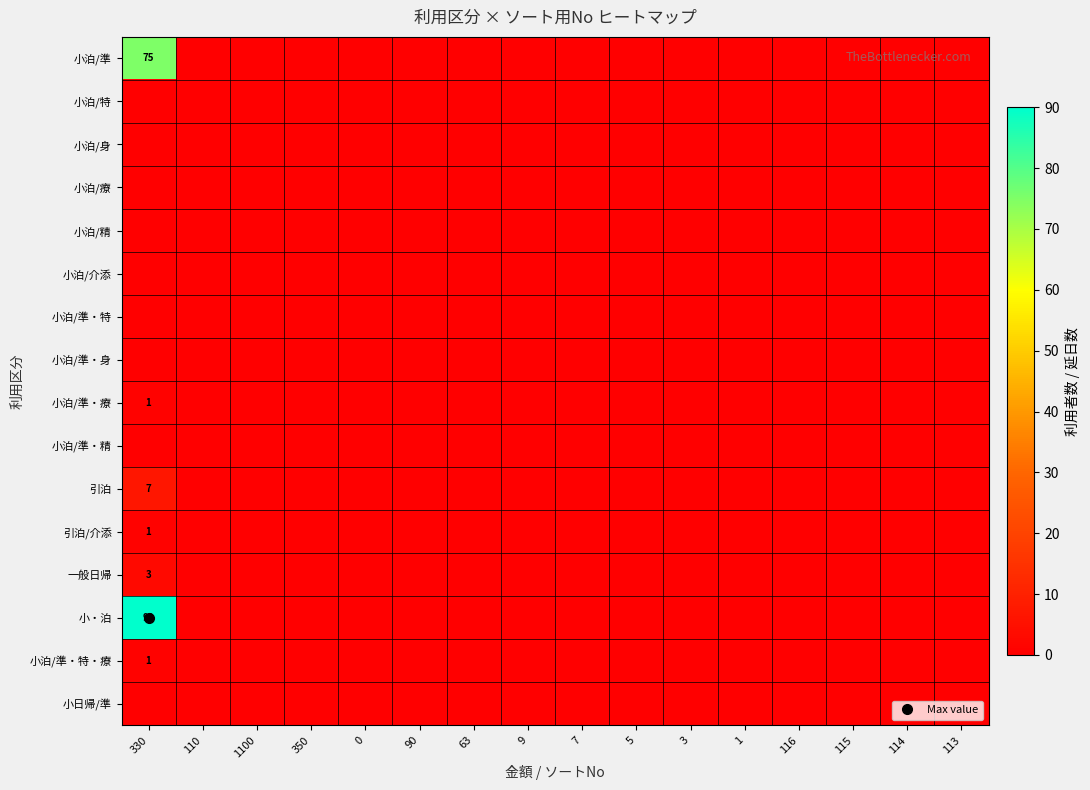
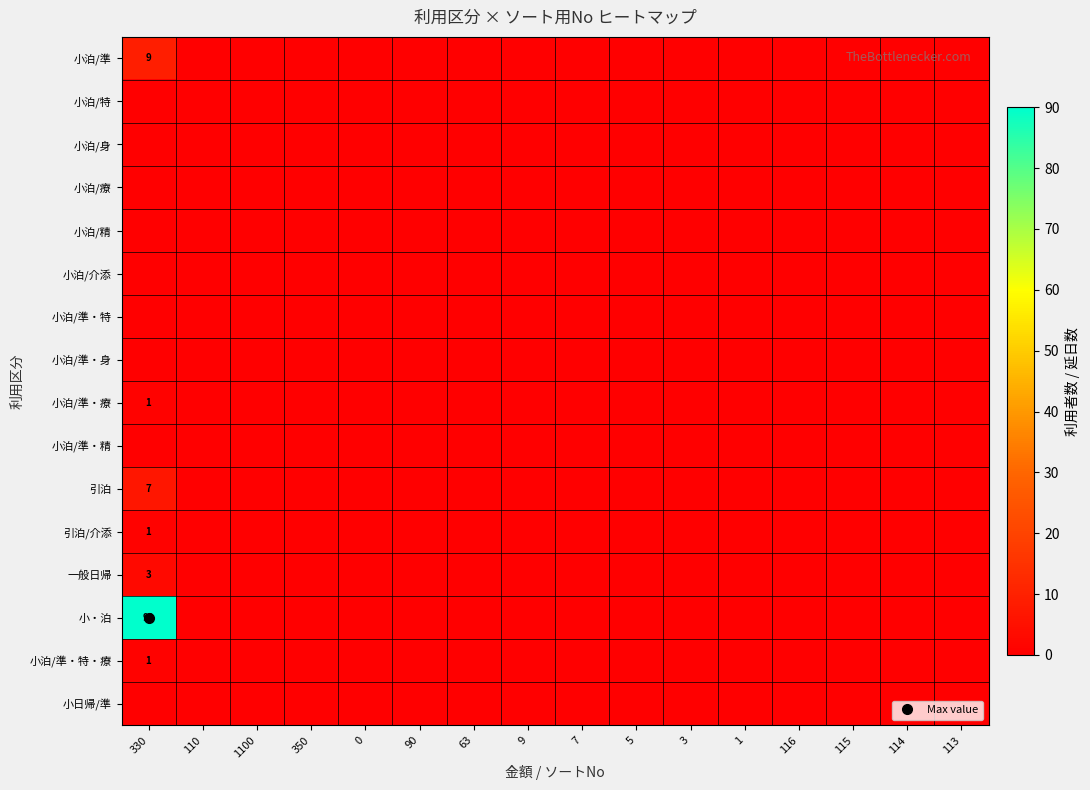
  {
    "小泊/準": {
-     "330": 75
+     "330": 9
    },
    "小泊/準・療": {
      "330": 1
    },
    "引泊": {
      "330": 7
    },
    "引泊/介添": {
      "330": 1
    },
    "一般日帰": {
      "330": 3
    },
    "小泊/準・特・療": {
      "330": 1
    }
  }
